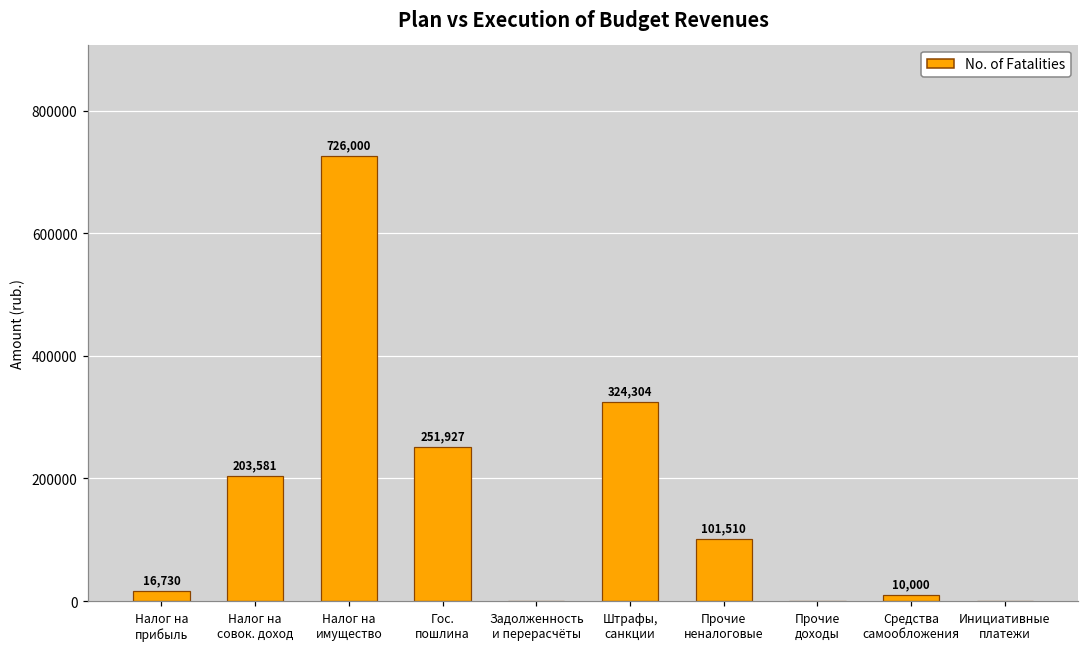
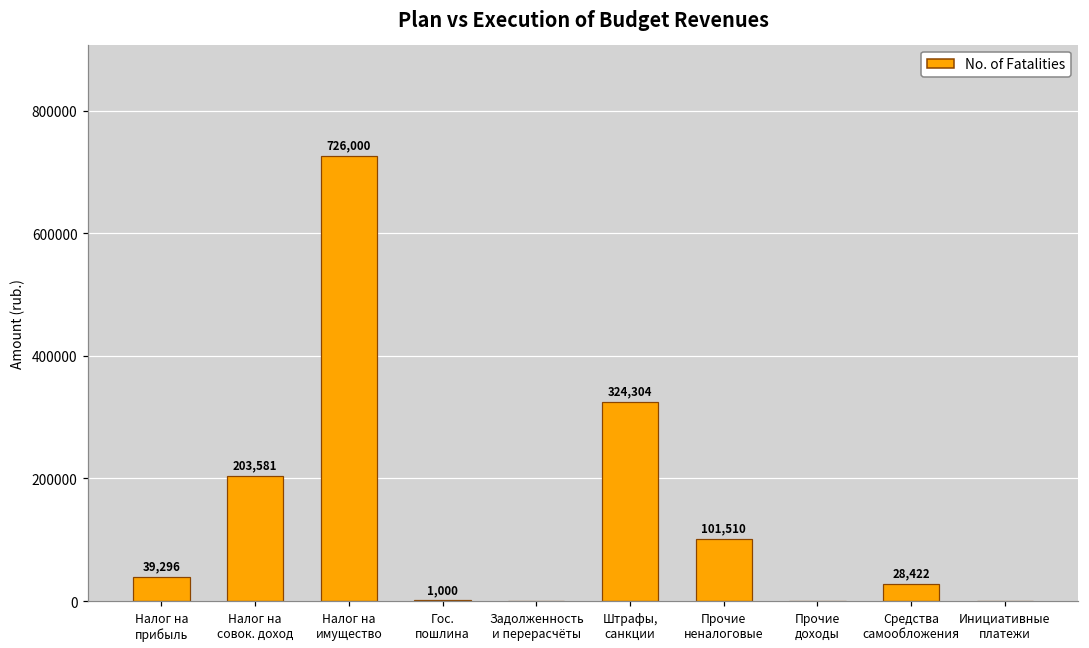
  {
-   "Налог на прибыль": "16,730",
+   "Налог на прибыль": "39,296",
    "Налог на совок. доход": "203,581",
    "Налог на имущество": "726,000",
-   "Гос. пошлина": "251,927",
+   "Гос. пошлина": "1,000",
    "Штрафы, санкции": "324,304",
    "Прочие неналоговые": "101,510",
-   "Средства самообложения": "10,000"
+   "Средства самообложения": "28,422"
  }
